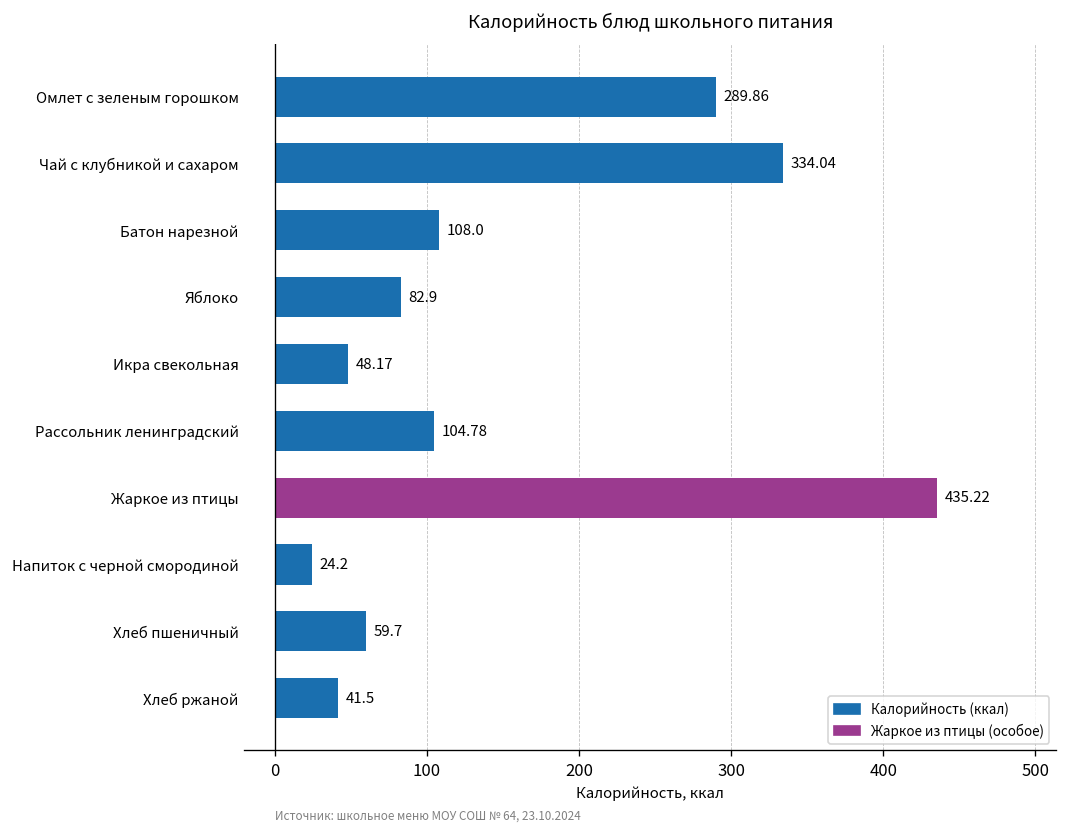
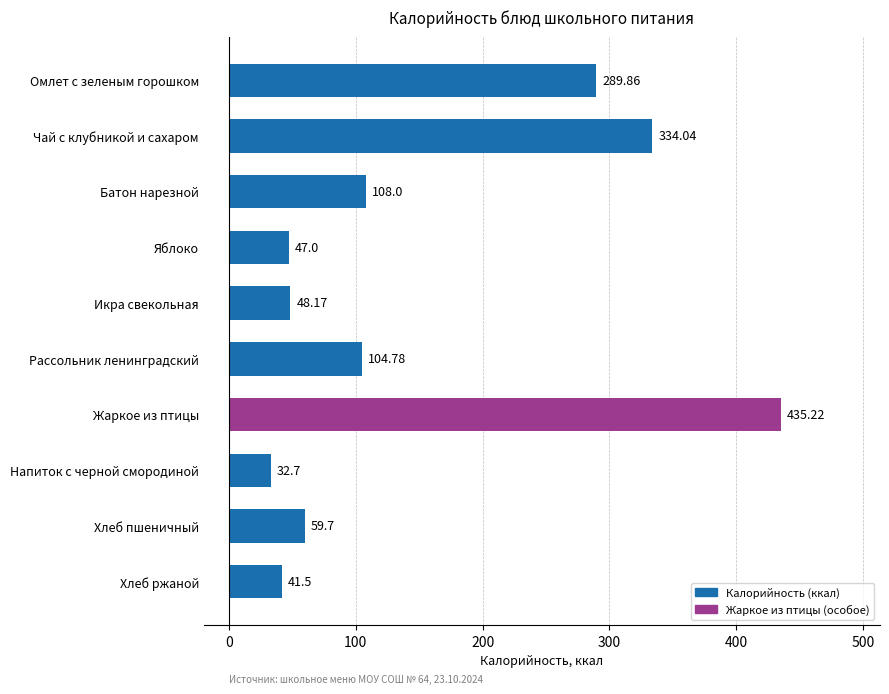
  {
    "Омлет с зеленым горошком": 289.86,
    "Чай с клубникой и сахаром": 334.04,
    "Батон нарезной": 108.0,
-   "Яблоко": 82.9,
+   "Яблоко": 47.0,
    "Икра свекольная": 48.17,
    "Рассольник ленинградский": 104.78,
    "Жаркое из птицы": 435.22,
-   "Напиток с черной смородиной": 24.2,
+   "Напиток с черной смородиной": 32.7,
    "Хлеб пшеничный": 59.7,
    "Хлеб ржаной": 41.5
  }
